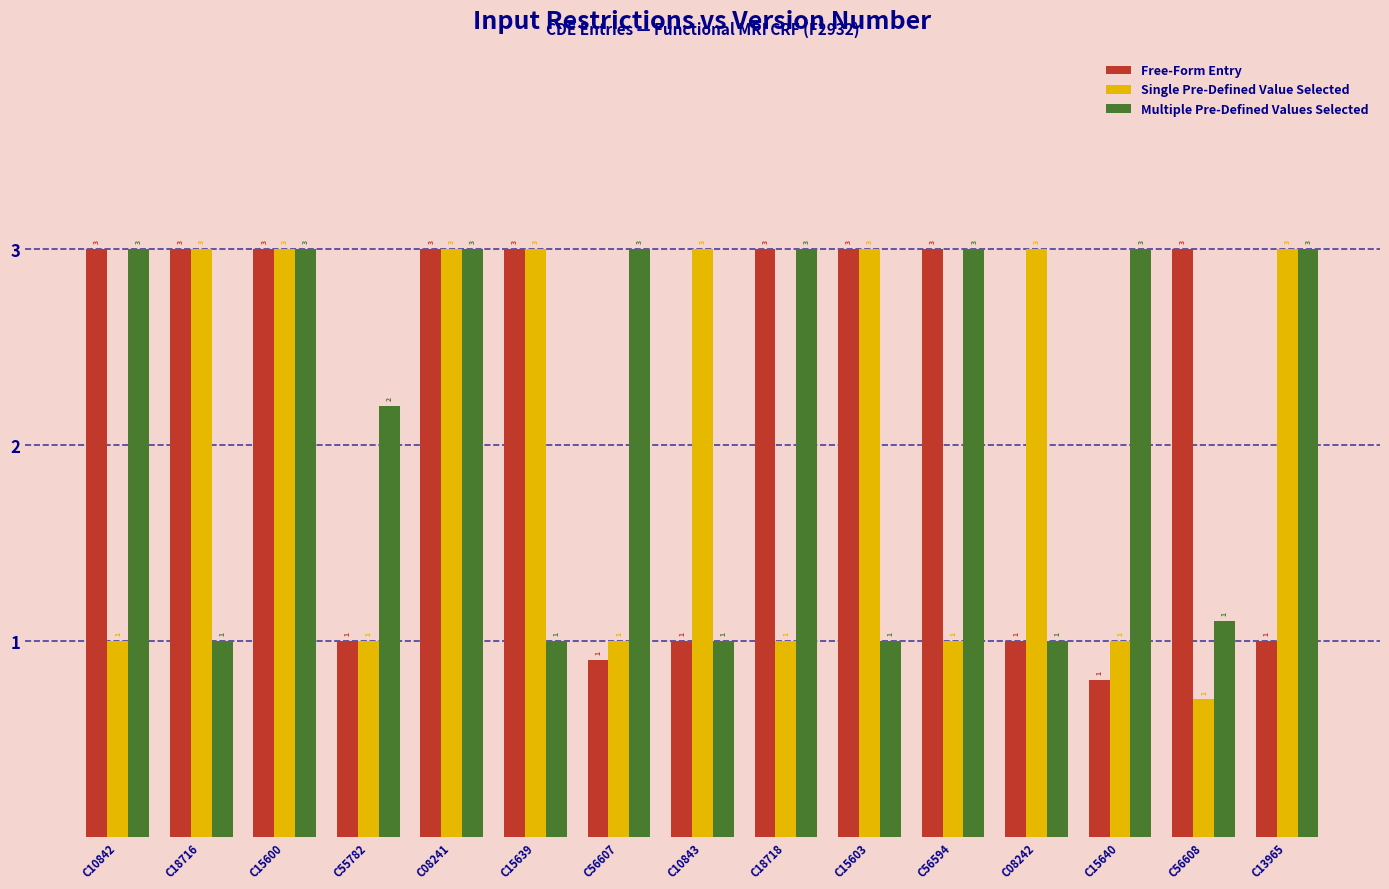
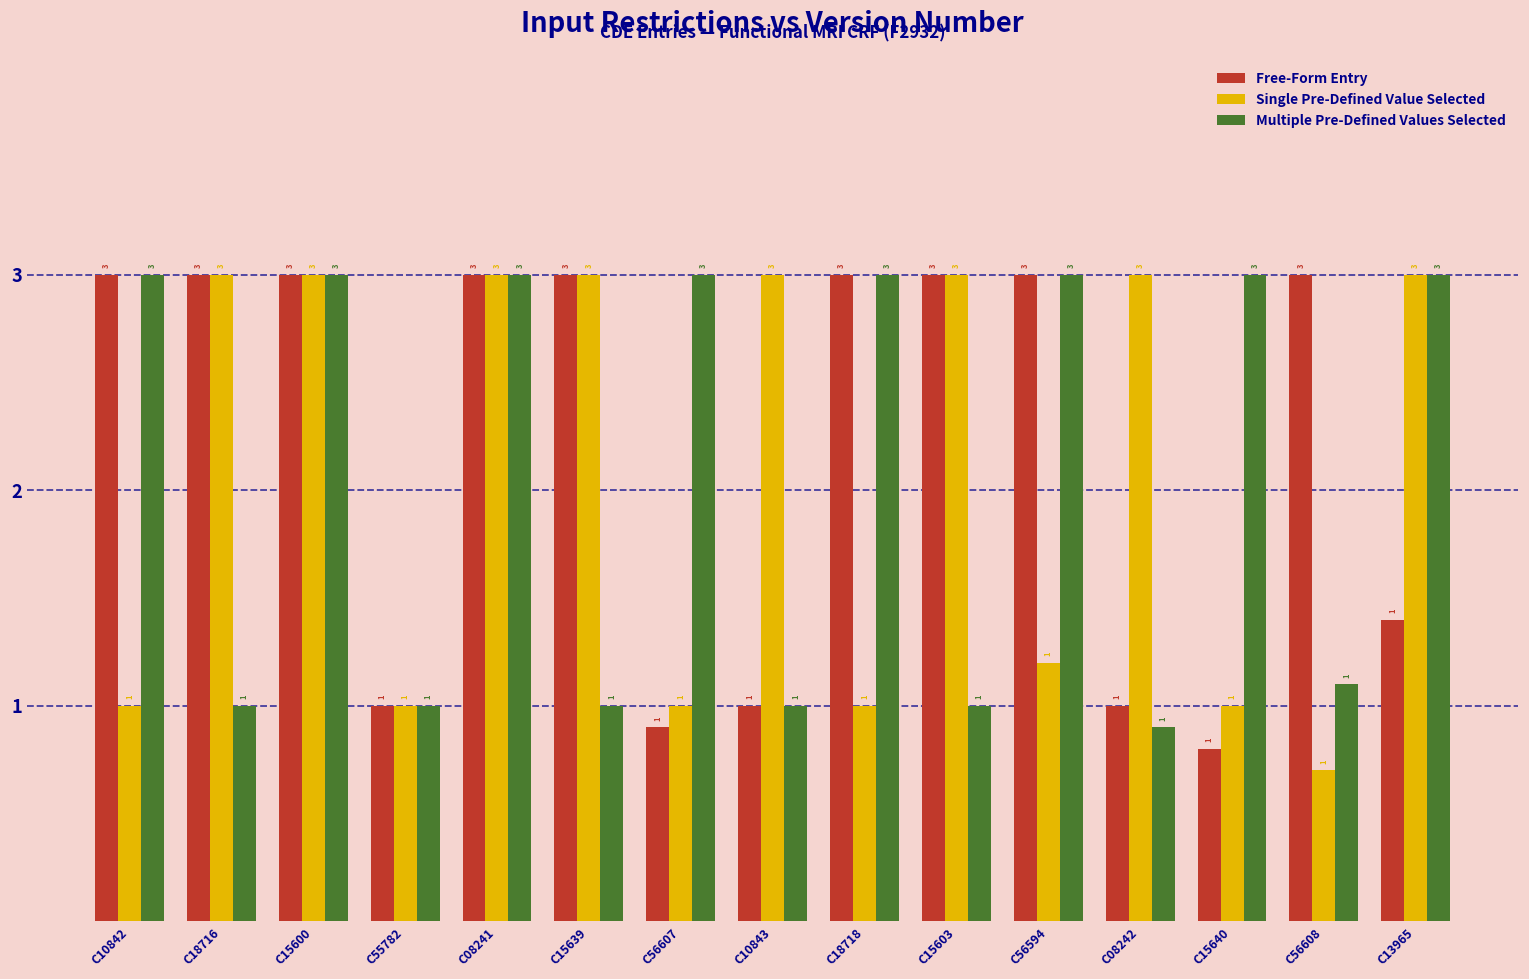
  {
    "Free-Form Entry": {
-     "C13965": 1.0
+     "C13965": 1.4
    },
    "Single Pre-Defined Value Selected": {
-     "C56594": 1.0
+     "C56594": 1.2
    },
    "Multiple Pre-Defined Values Selected": {
      "C10842": 3,
      "C18716": 1,
      "C15600": 3,
-     "C55782": 2,
+     "C55782": 1,
      "C08241": 3,
      "C15639": 1,
      "C56607": 3,
      "C10843": 1,
      "C18718": 3,
      "C15603": 1,
      "C56594": 3,
-     "C08242": 1.0,
+     "C08242": 0.9,
      "C15640": 3,
      "C56608": 1,
      "C13965": 3
    }
  }
